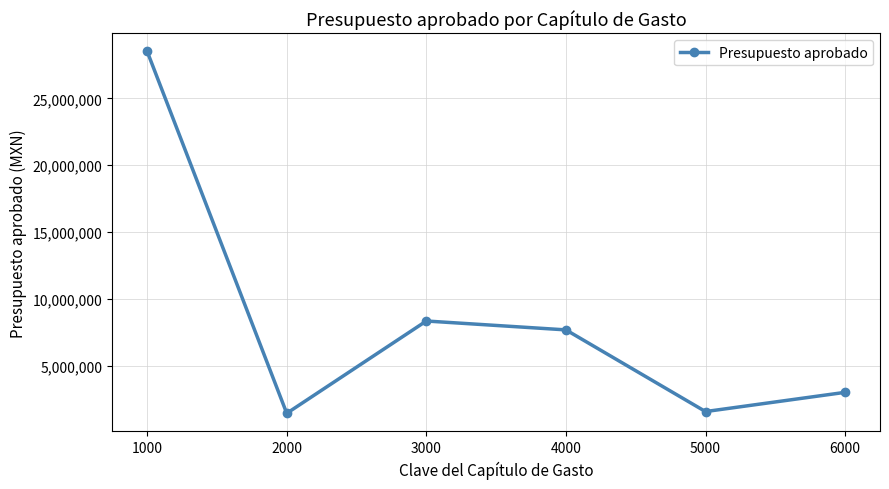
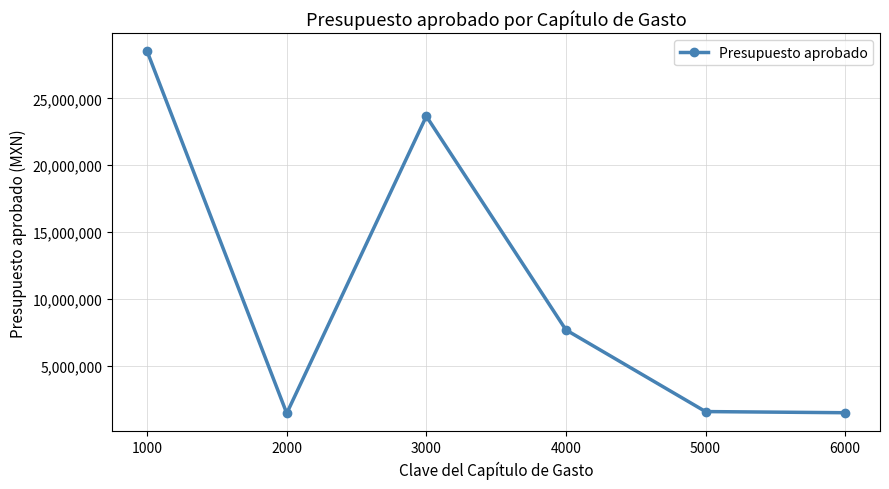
  {
    "1000": "28,500,000",
    "2000": "1,500,000",
-   "3000": "8,400,000",
+   "3000": "23,700,000",
    "4000": "7,700,000",
    "5000": "1,600,000",
-   "6000": "3,000,000"
+   "6000": "1,500,000"
  }
